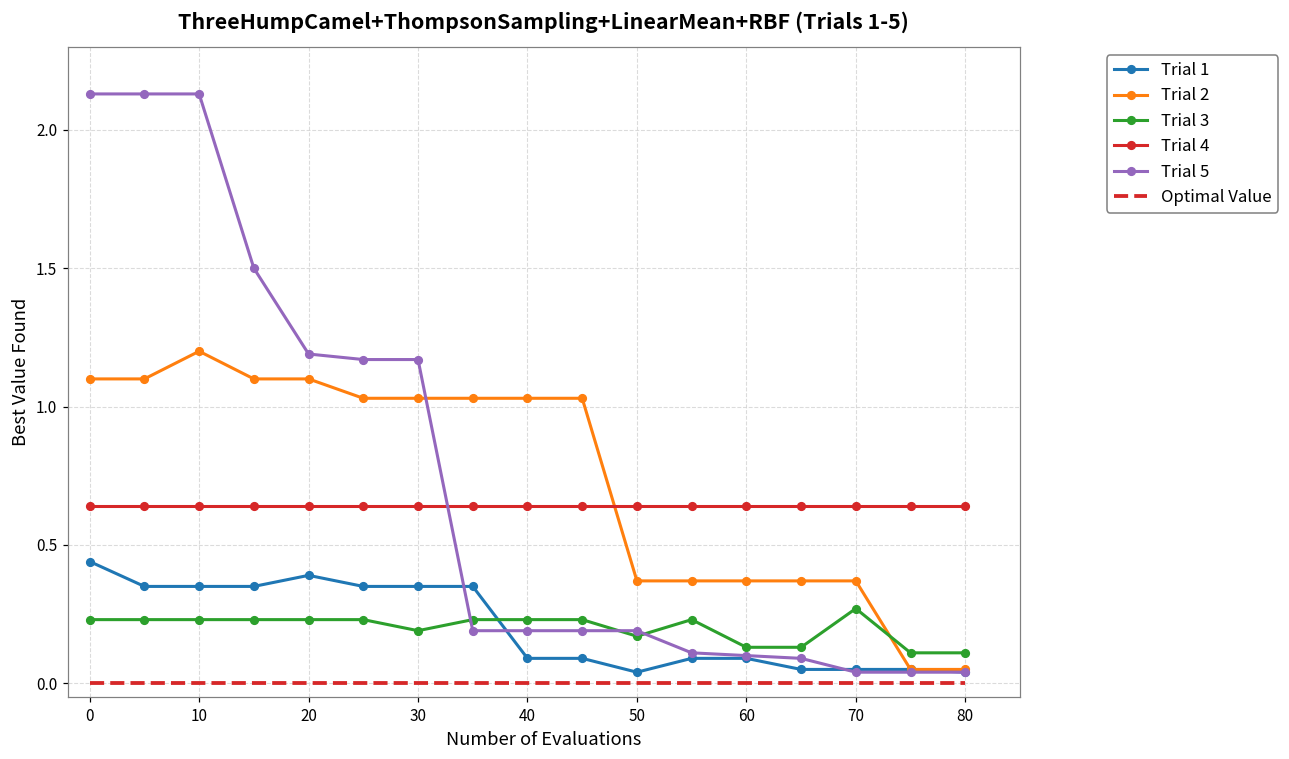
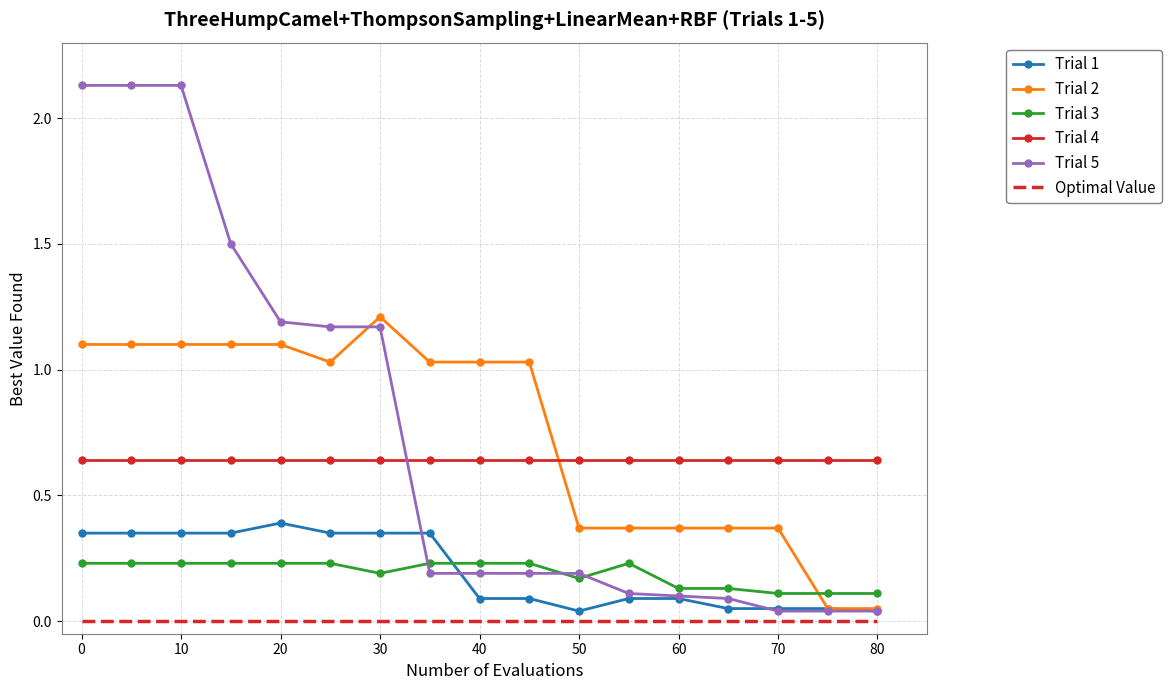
  {
    "Trial 1": {
-     "0": 0.44,
+     "0": 0.35,
      "10": 0.35,
      "20": 0.39,
      "30": 0.35,
      "40": 0.09,
      "50": 0.04
    },
    "Trial 2": {
      "0": 1.10,
-     "10": 1.2,
+     "10": 1.1,
      "20": 1.10,
-     "30": 1.03,
+     "30": 1.21,
      "40": 1.03,
      "50": 0.37,
      "60": 0.37,
      "70": 0.37
    },
    "Trial 3": {
      "0": 0.23,
      "10": 0.23,
      "20": 0.23,
      "30": 0.19,
      "40": 0.23,
      "50": 0.17,
      "60": 0.13,
-     "70": 0.27,
+     "70": 0.11,
      "80": 0.11
    },
    "Trial 5": {
      "0": 2.13,
      "10": 2.13,
      "20": 1.19,
      "30": 1.17,
      "40": 0.19,
      "50": 0.19
    }
  }
